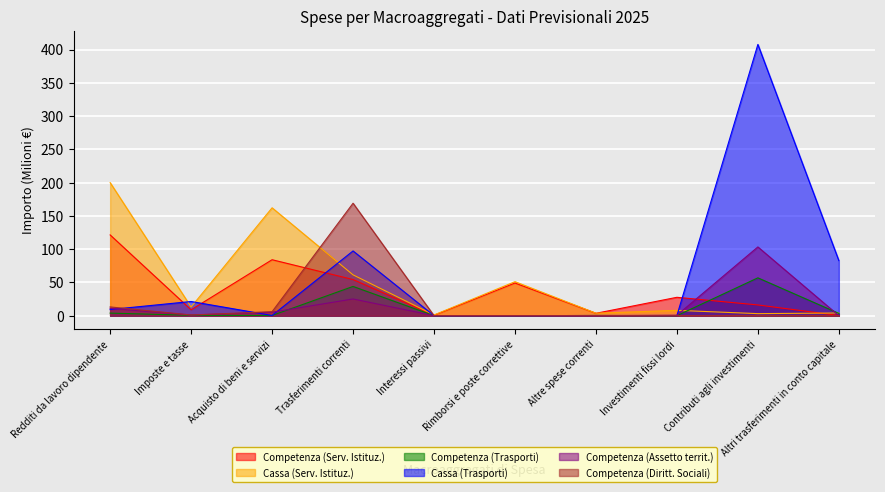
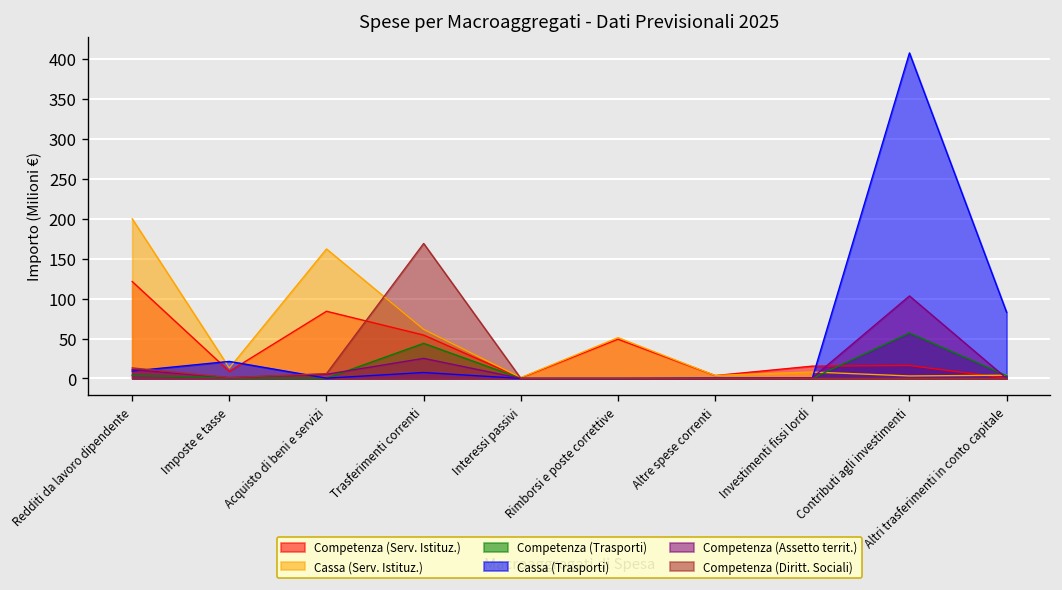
  {
    "Competenza (Serv. Istituz.)": {
      "Redditi da lavoro dipendente": 120,
      "Imposte e tasse": 10,
      "Acquisto di beni e servizi": 80,
      "Trasferimenti correnti": 50,
-     "Investimenti fissi lordi": 30,
+     "Investimenti fissi lordi": 20,
      "Contributi agli investimenti": 20
    },
    "Cassa (Serv. Istituz.)": {
      "Redditi da lavoro dipendente": 200,
      "Imposte e tasse": 10,
      "Acquisto di beni e servizi": 160,
      "Trasferimenti correnti": 60,
      "Investimenti fissi lordi": 10
    },
    "Competenza (Trasporti)": {
      "Redditi da lavoro dipendente": 0,
      "Trasferimenti correnti": 40,
      "Contributi agli investimenti": 60
    },
    "Cassa (Trasporti)": {
      "Imposte e tasse": 20,
-     "Trasferimenti correnti": 100,
+     "Trasferimenti correnti": 10,
      "Contributi agli investimenti": 410,
      "Altri trasferimenti in conto capitale": 80
    },
    "Competenza (Assetto territ.)": {
      "Trasferimenti correnti": 30,
      "Contributi agli investimenti": 100
    },
    "Competenza (Diritt. Sociali)": {
      "Trasferimenti correnti": 170
    }
  }
